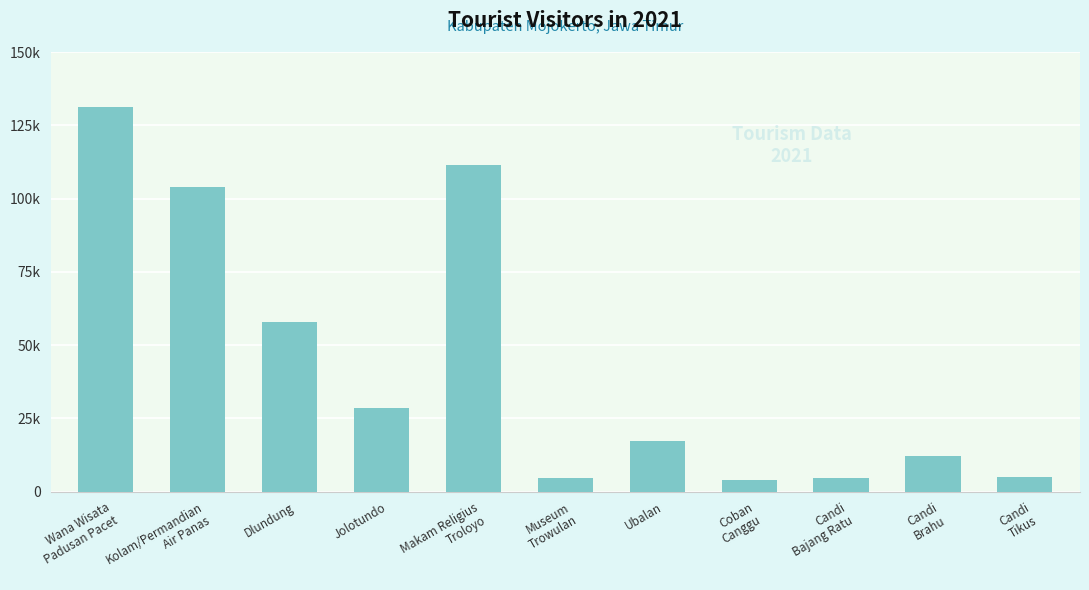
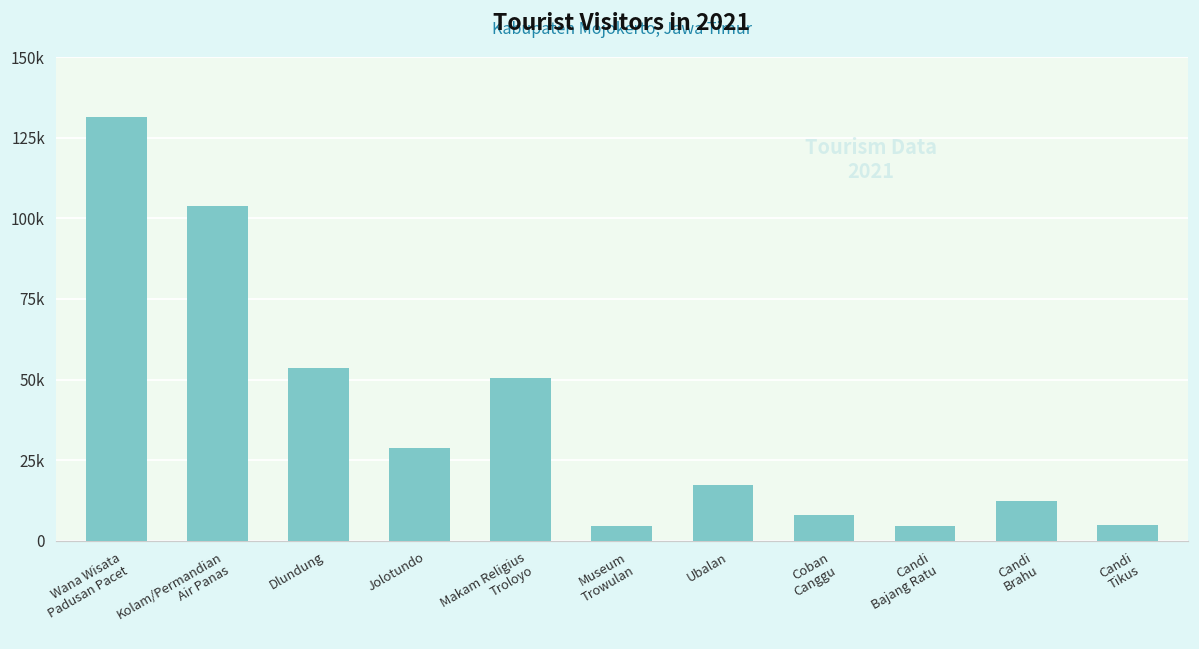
  {
    "Wana Wisata Padusan Pacet": 131000,
    "Kolam/Permandian Air Panas": 104000,
-   "Dlundung": 58000,
+   "Dlundung": 54000,
    "Jolotundo": 29000,
-   "Makam Religius Troloyo": 111000,
+   "Makam Religius Troloyo": 51000,
    "Museum Trowulan": 5000,
    "Ubalan": 17000,
-   "Coban Canggu": 4000,
+   "Coban Canggu": 8000,
    "Candi Bajang Ratu": 5000,
    "Candi Brahu": 12000,
    "Candi Tikus": 5000
  }
